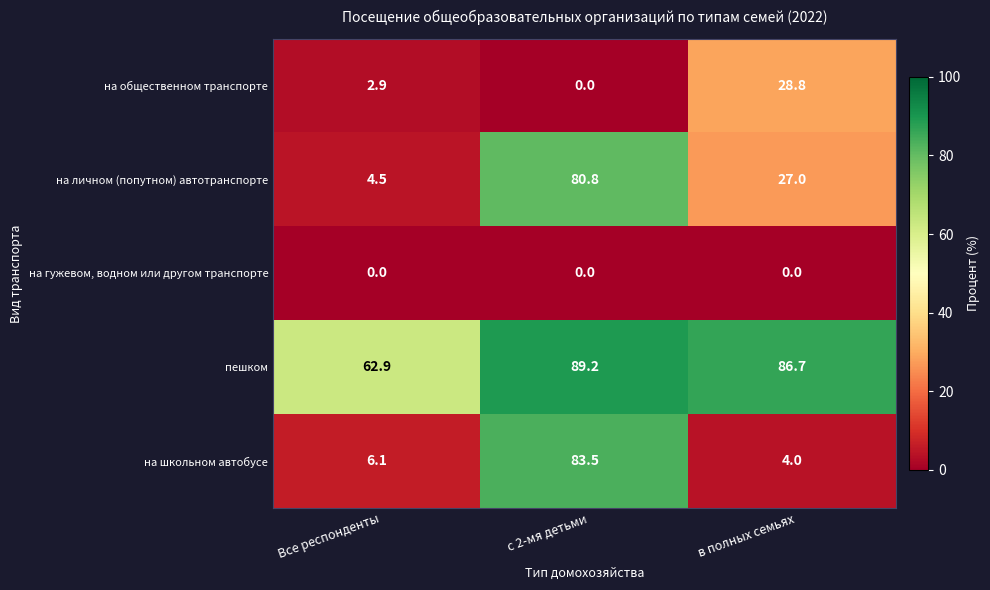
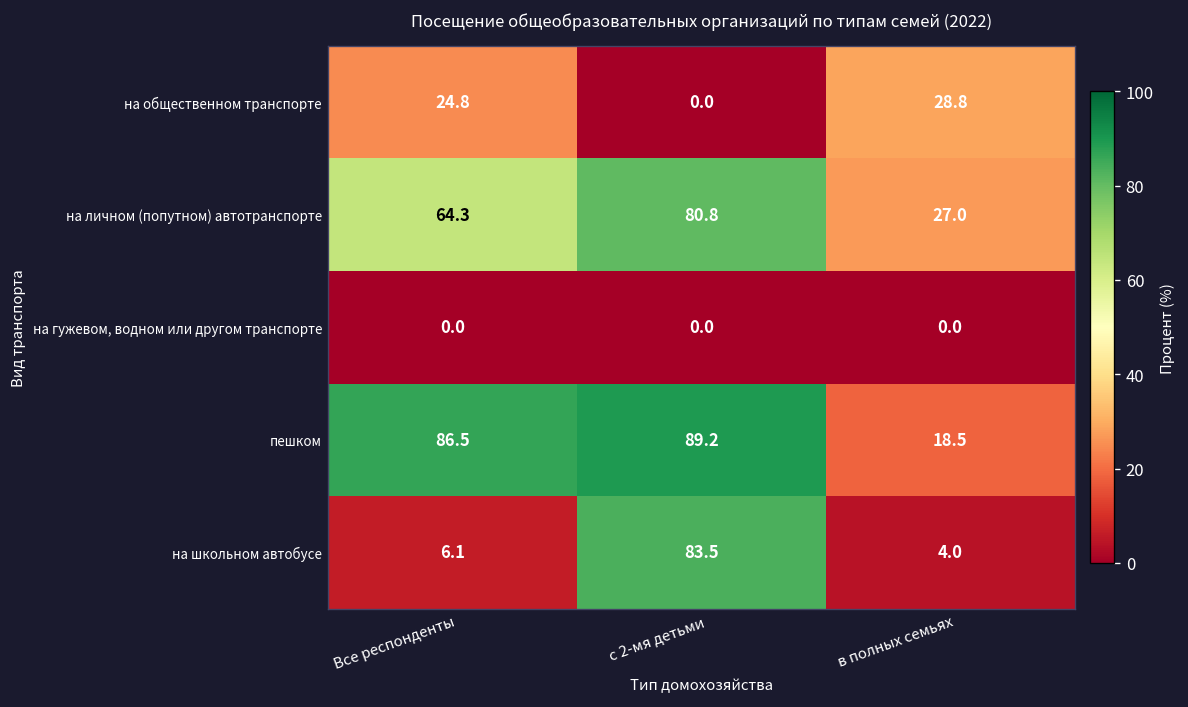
  {
    "на общественном транспорте": {
-     "Все респонденты": 2.9,
+     "Все респонденты": 24.8,
      "с 2-мя детьми": 0.0,
      "в полных семьях": 28.8
    },
    "на личном (попутном) автотранспорте": {
-     "Все респонденты": 4.5,
+     "Все респонденты": 64.3,
      "с 2-мя детьми": 80.8,
      "в полных семьях": 27.0
    },
    "на гужевом, водном или другом транспорте": {
      "Все респонденты": 0.0,
      "с 2-мя детьми": 0.0,
      "в полных семьях": 0.0
    },
    "пешком": {
-     "Все респонденты": 62.9,
+     "Все респонденты": 86.5,
      "с 2-мя детьми": 89.2,
-     "в полных семьях": 86.7
+     "в полных семьях": 18.5
    },
    "на школьном автобусе": {
      "Все респонденты": 6.1,
      "с 2-мя детьми": 83.5,
      "в полных семьях": 4.0
    }
  }
